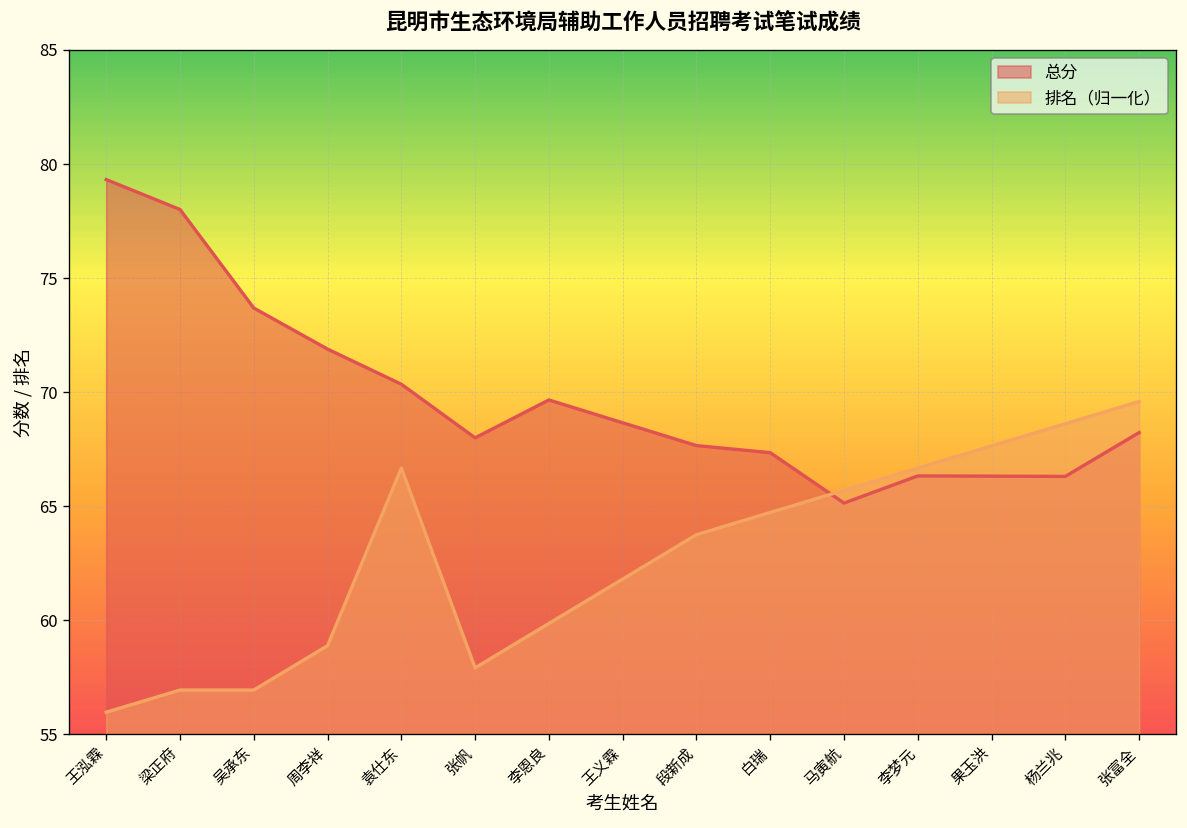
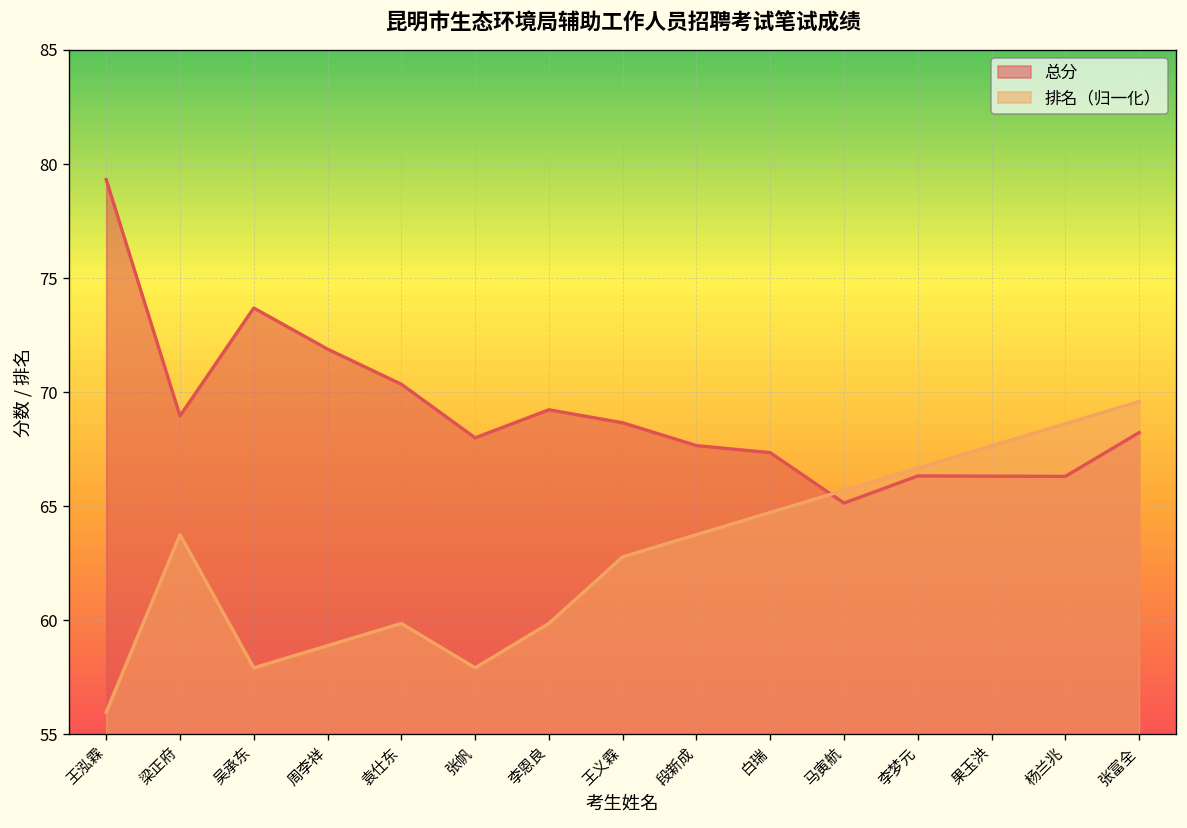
  {
    "总分": {
      "王泓霖": 79.3,
-     "梁正府": 78.0,
+     "梁正府": 69.0,
      "吴承东": 73.7,
      "周李祥": 71.9,
      "袁仕东": 70.4,
      "张帆": 68.0,
-     "李恩良": 69.7,
+     "李恩良": 69.2,
      "王义霖": 68.7,
      "段新成": 67.7,
      "白瑞": 67.4,
      "马寅航": 65.1,
      "李梦元": 66.3,
      "果玉洪": 66.3,
      "杨兰兆": 66.3,
      "张富全": 68.2
    },
    "排名（归一化）": {
      "王泓霖": 56.0,
-     "梁正府": 56.9,
-     "吴承东": 56.9,
+     "梁正府": 63.8,
+     "吴承东": 57.9,
      "周李祥": 58.9,
-     "袁仕东": 66.7,
+     "袁仕东": 59.9,
      "张帆": 57.9,
      "李恩良": 59.9,
-     "王义霖": 61.8,
+     "王义霖": 62.8,
      "段新成": 63.8,
      "白瑞": 64.7,
      "马寅航": 65.7,
      "李梦元": 66.7,
      "果玉洪": 67.6,
      "杨兰兆": 68.6,
      "张富全": 69.6
    }
  }
